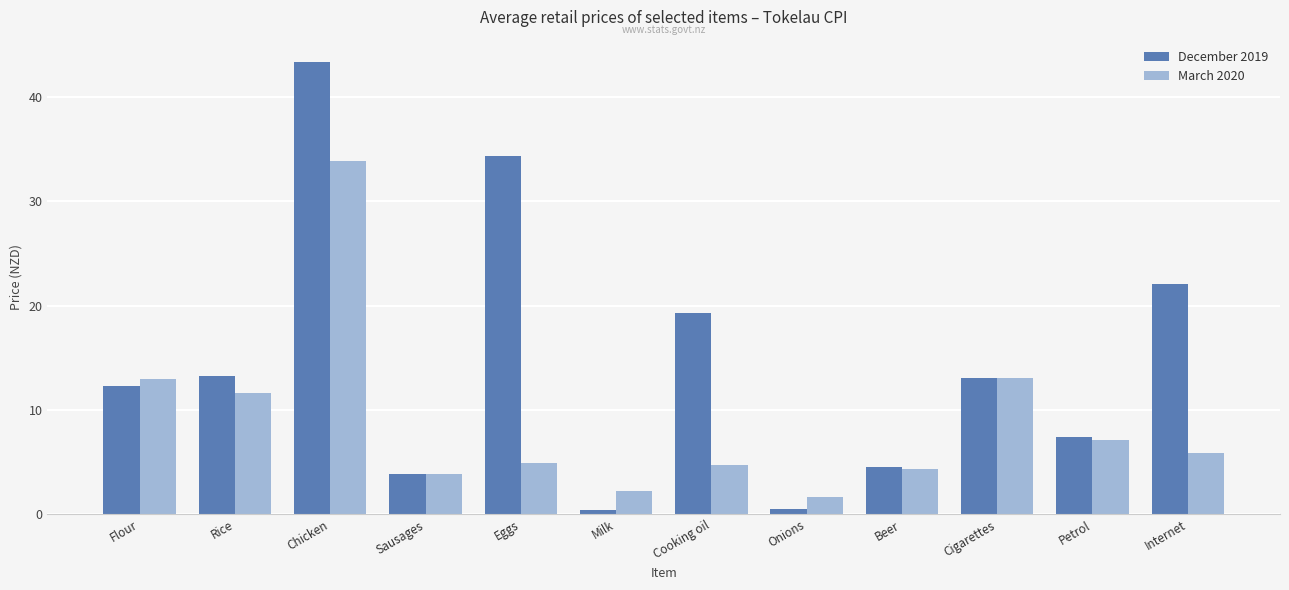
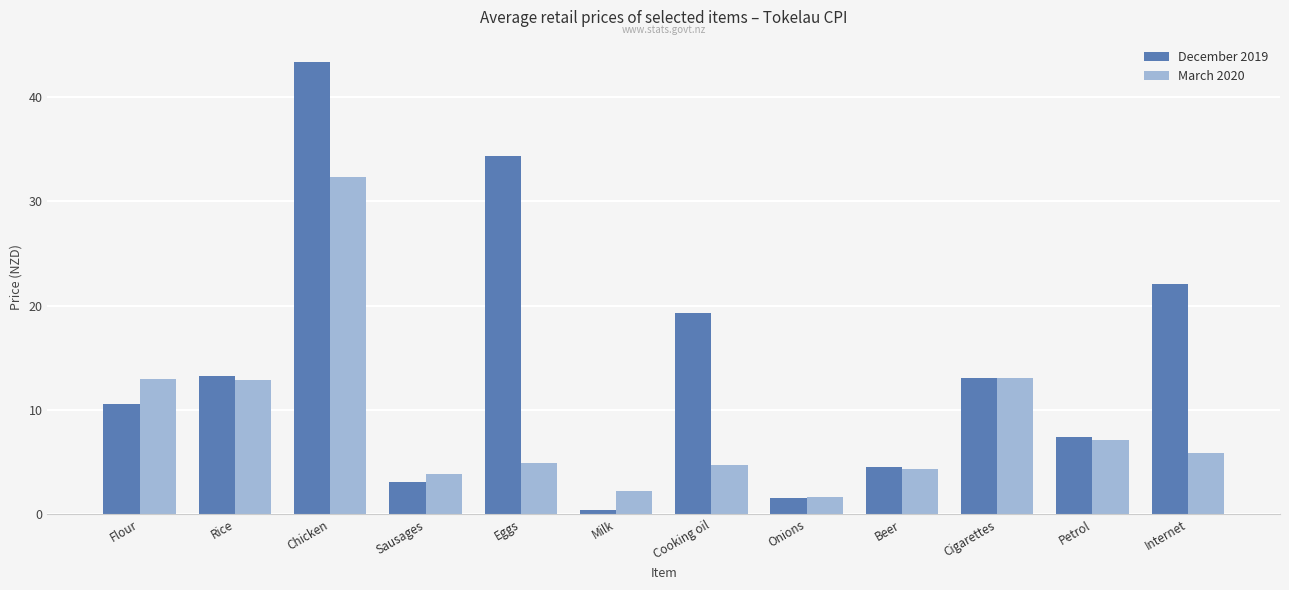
  {
    "December 2019": {
-     "Flour": 12.3,
+     "Flour": 10.5,
      "Rice": 13.3,
      "Chicken": 43.3,
-     "Sausages": 3.9,
+     "Sausages": 3.1,
      "Eggs": 34.3,
      "Milk": 0.4,
      "Cooking oil": 19.3,
-     "Onions": 0.5,
+     "Onions": 1.6,
      "Beer": 4.5,
      "Cigarettes": 13.1,
      "Petrol": 7.4,
      "Internet": 22.1
    },
    "March 2020": {
      "Flour": 13.0,
-     "Rice": 11.6,
-     "Chicken": 33.8,
+     "Rice": 12.9,
+     "Chicken": 32.3,
      "Sausages": 3.9,
      "Eggs": 4.9,
      "Milk": 2.3,
      "Cooking oil": 4.8,
      "Onions": 1.7,
      "Beer": 4.4,
      "Cigarettes": 13.1,
      "Petrol": 7.1,
      "Internet": 5.9
    }
  }
